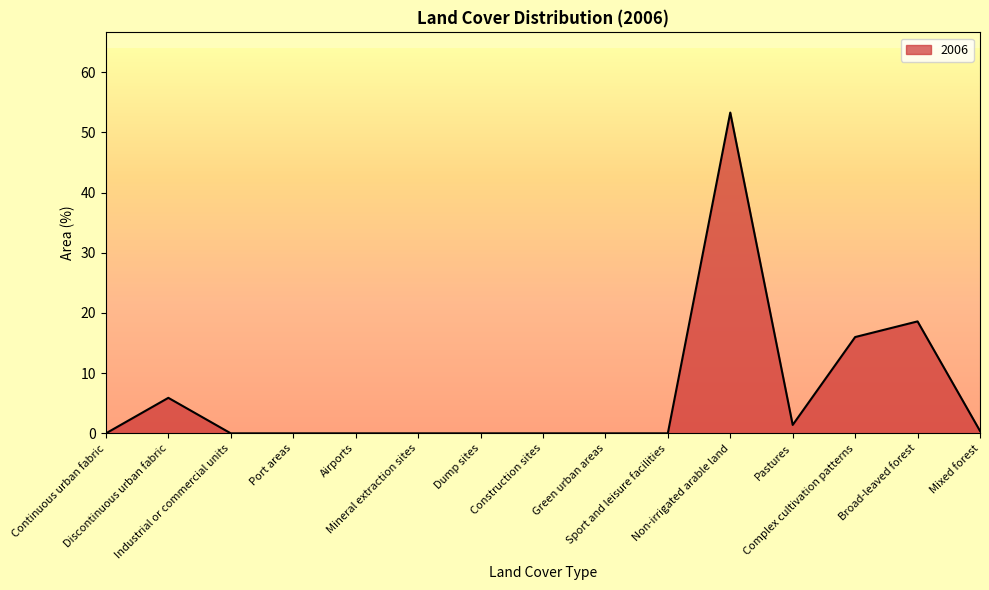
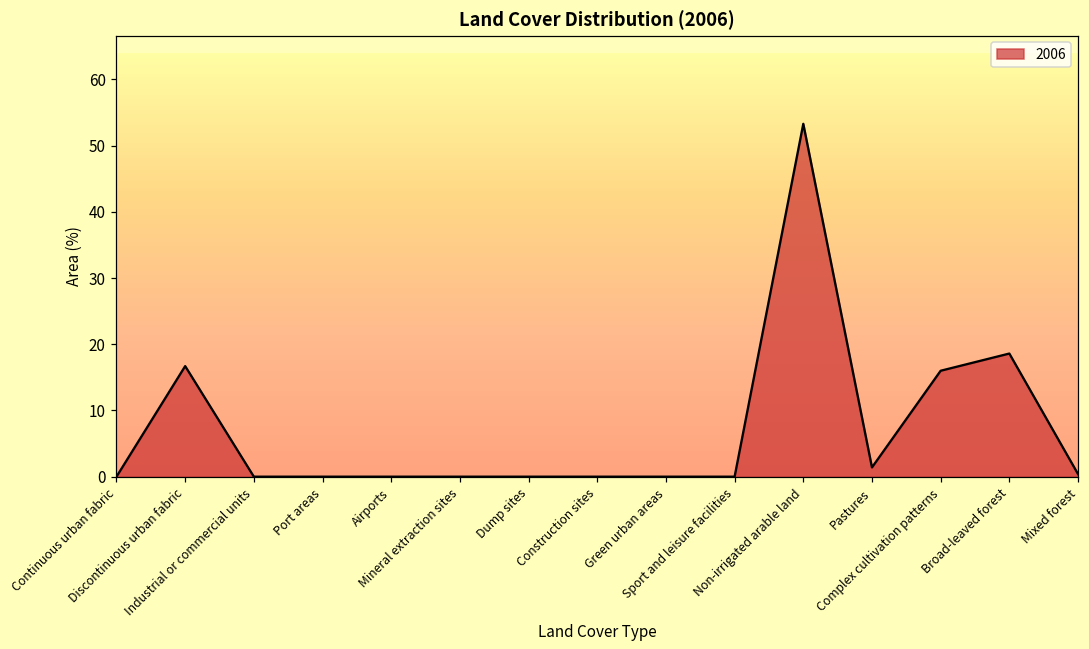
  {
    "Continuous urban fabric": 0,
-   "Discontinuous urban fabric": 6,
+   "Discontinuous urban fabric": 17,
    "Industrial or commercial units": 0,
    "Port areas": 0,
    "Airports": 0,
    "Mineral extraction sites": 0,
    "Dump sites": 0,
    "Construction sites": 0,
    "Green urban areas": 0,
    "Sport and leisure facilities": 0,
    "Non-irrigated arable land": 53,
    "Pastures": 1,
    "Complex cultivation patterns": 16,
    "Broad-leaved forest": 19,
    "Mixed forest": 0
  }
